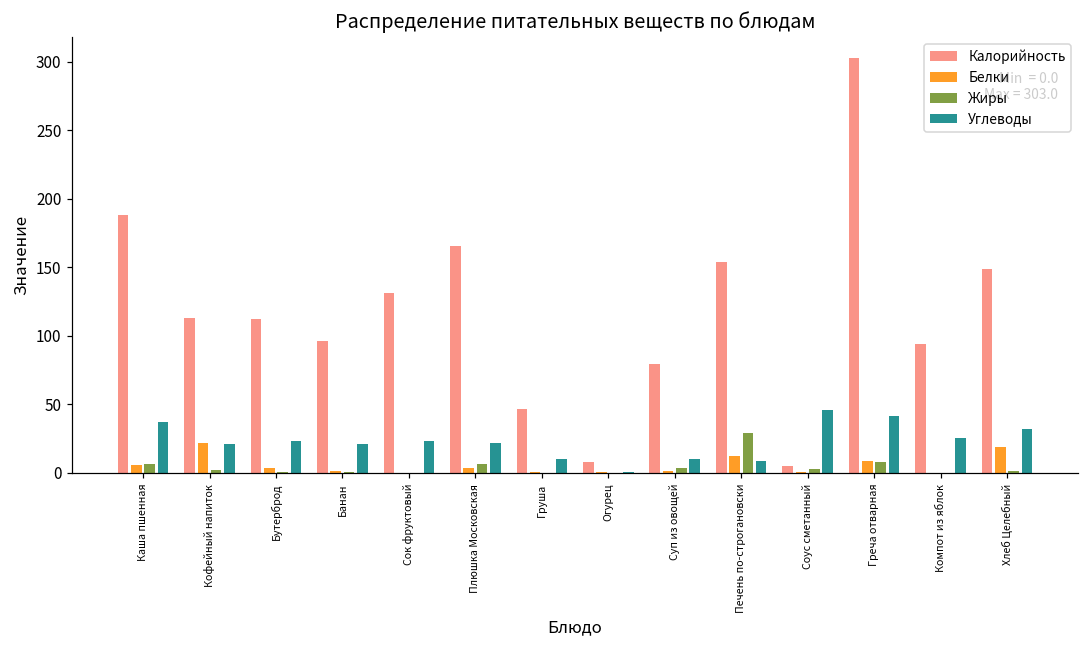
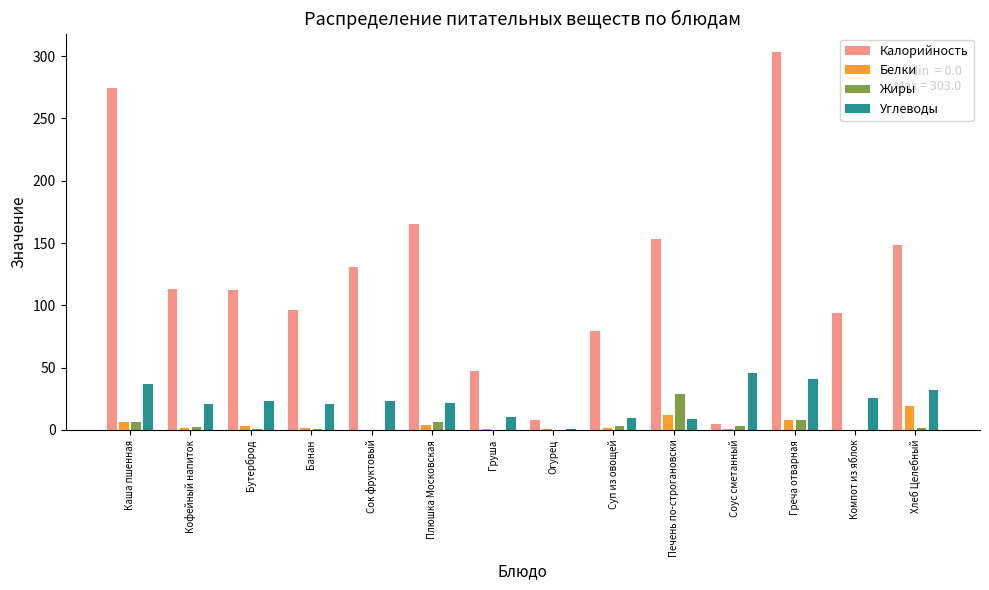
  {
    "Калорийность": {
-     "Каша пшенная": 188,
+     "Каша пшенная": 275,
      "Кофейный напиток": 113,
      "Бутерброд": 113,
      "Банан": 96,
      "Сок фруктовый": 131,
      "Плюшка Московская": 166,
      "Груша": 47,
      "Огурец": 8,
      "Суп из овощей": 79,
      "Печень по-строгановски": 154,
      "Соус сметанный": 5,
      "Греча отварная": 303,
      "Компот из яблок": 94,
      "Хлеб Целебный": 149
    },
    "Белки": {
      "Каша пшенная": 6,
-     "Кофейный напиток": 22,
+     "Кофейный напиток": 2,
      "Бутерброд": 3,
      "Сок фруктовый": 0,
      "Плюшка Московская": 4,
      "Печень по-строгановски": 12,
      "Греча отварная": 8,
      "Хлеб Целебный": 19
    },
    "Жиры": {
      "Каша пшенная": 6,
      "Сок фруктовый": 0,
      "Плюшка Московская": 6,
      "Огурец": 0,
      "Суп из овощей": 4,
      "Печень по-строгановски": 29,
      "Соус сметанный": 3,
      "Греча отварная": 8,
      "Компот из яблок": 0
    },
    "Углеводы": {
      "Каша пшенная": 37,
      "Кофейный напиток": 21,
      "Бутерброд": 23,
      "Банан": 21,
      "Сок фруктовый": 24,
      "Плюшка Московская": 22,
      "Груша": 10,
      "Суп из овощей": 10,
      "Печень по-строгановски": 9,
      "Соус сметанный": 46,
      "Греча отварная": 41,
      "Компот из яблок": 25,
      "Хлеб Целебный": 32
    }
  }
